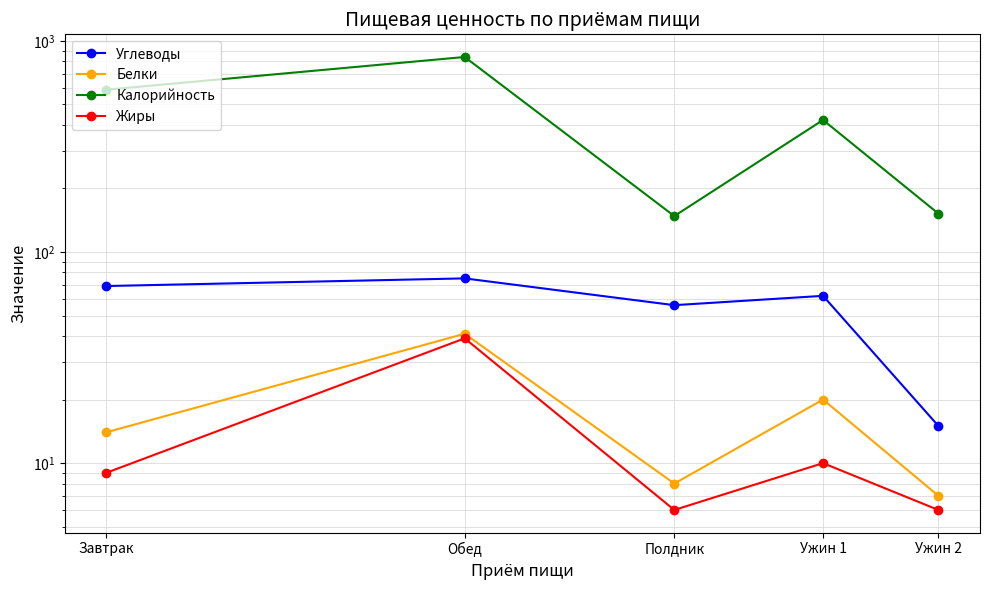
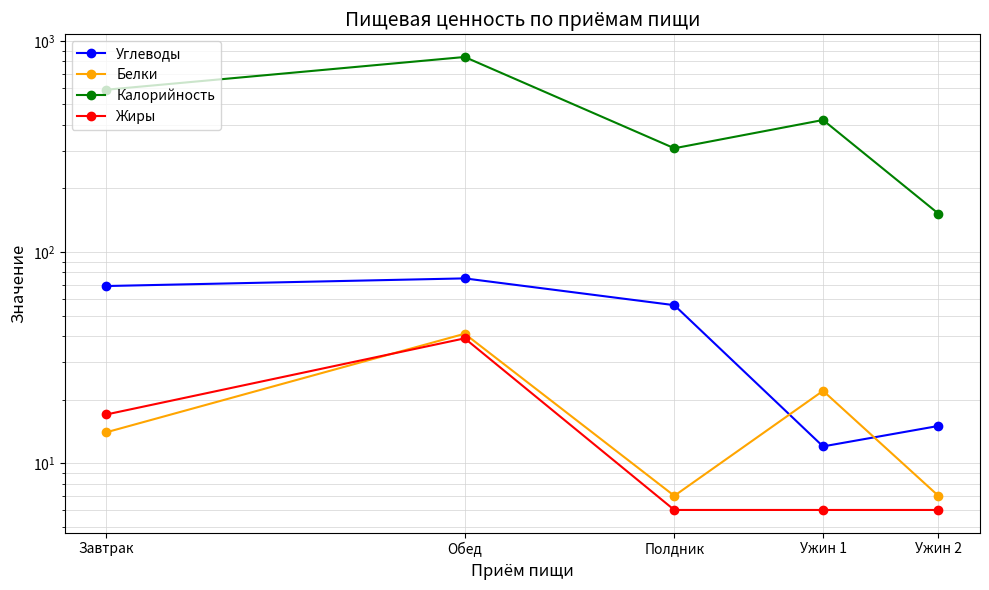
  {
    "Углеводы": {
      "Завтрак": 69,
      "Обед": 75,
      "Полдник": 56,
-     "Ужин 1": 62,
+     "Ужин 1": 12,
      "Ужин 2": 15
    },
    "Белки": {
      "Завтрак": 14,
      "Обед": 41,
-     "Полдник": 8,
-     "Ужин 1": 20,
+     "Полдник": 7,
+     "Ужин 1": 22,
      "Ужин 2": 7
    },
    "Калорийность": {
      "Обед": 840,
-     "Полдник": 150,
+     "Полдник": 310,
      "Ужин 1": 420,
      "Ужин 2": 150
    },
    "Жиры": {
-     "Завтрак": 9,
+     "Завтрак": 17,
      "Обед": 39,
      "Полдник": 6,
-     "Ужин 1": 10,
+     "Ужин 1": 6,
      "Ужин 2": 6
    }
  }
